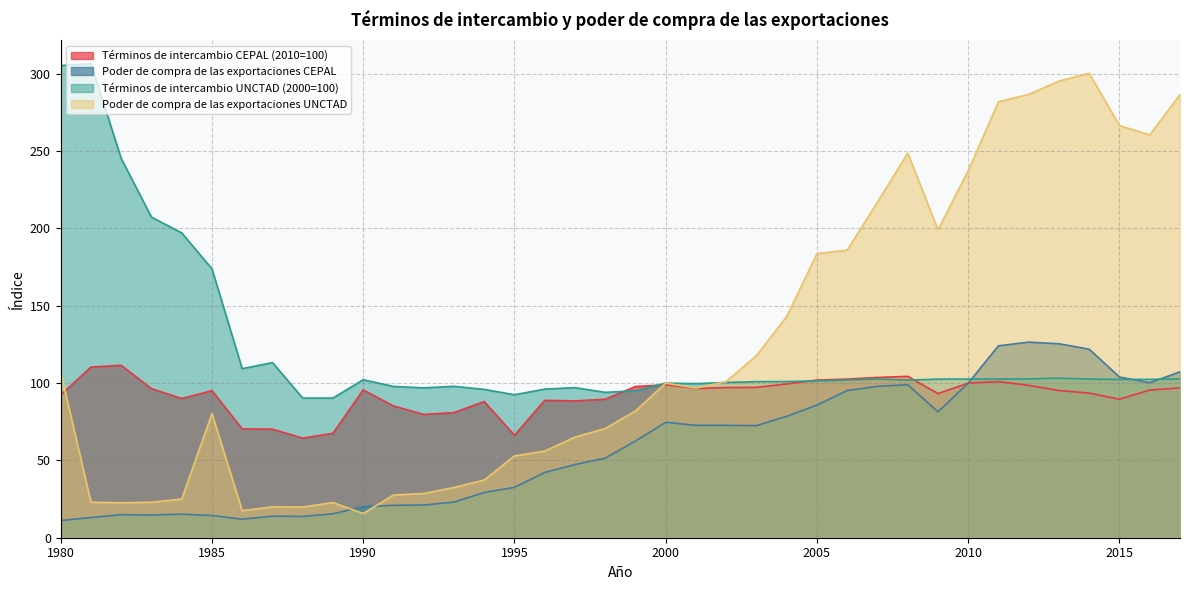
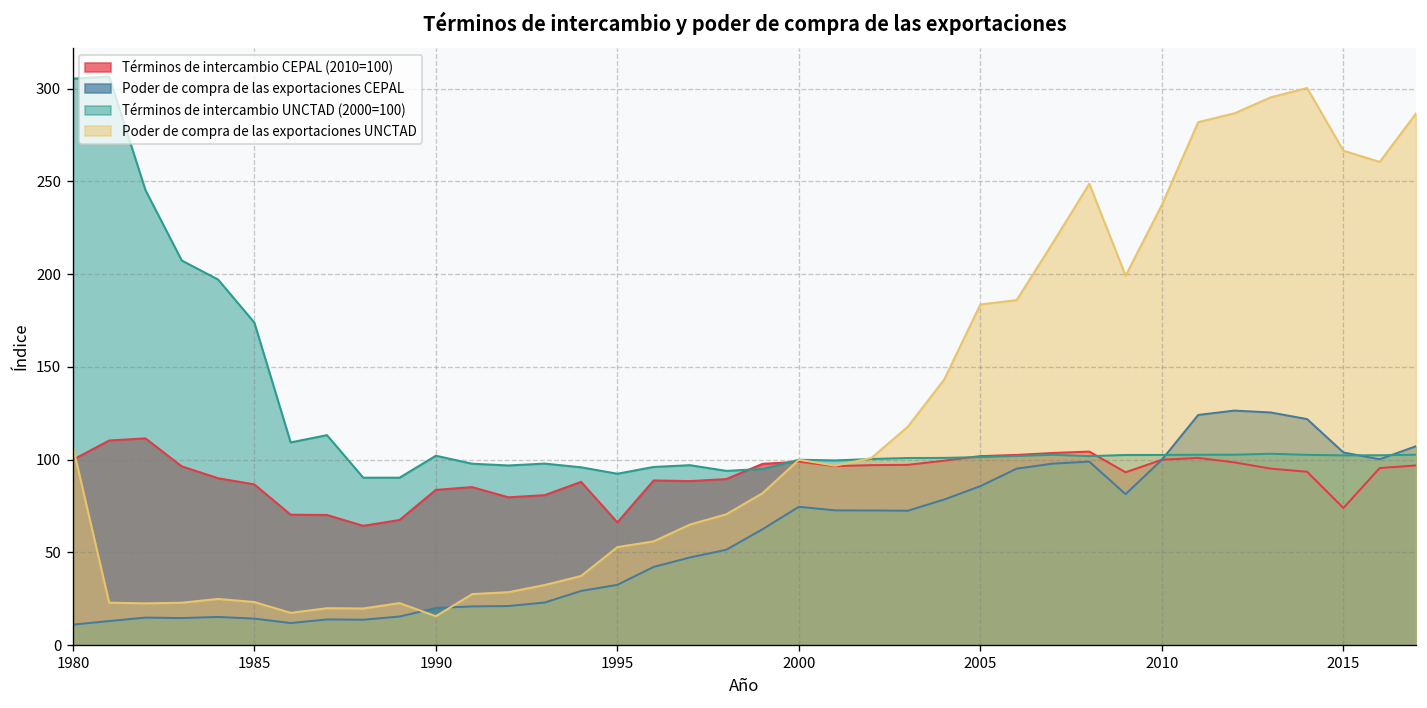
  {
    "Términos de intercambio CEPAL (2010=100)": {
-     "1980": 92,
-     "1985": 95,
-     "1990": 96,
+     "1980": 100,
+     "1985": 87,
+     "1990": 84,
      "1995": 66,
-     "2015": 90
+     "2015": 74
    },
    "Poder de compra de las exportaciones UNCTAD": {
      "1980": 107,
-     "1985": 80,
+     "1985": 23,
      "1990": 16,
      "1995": 53,
      "2005": 184,
      "2010": 237,
      "2015": 267
    }
  }
